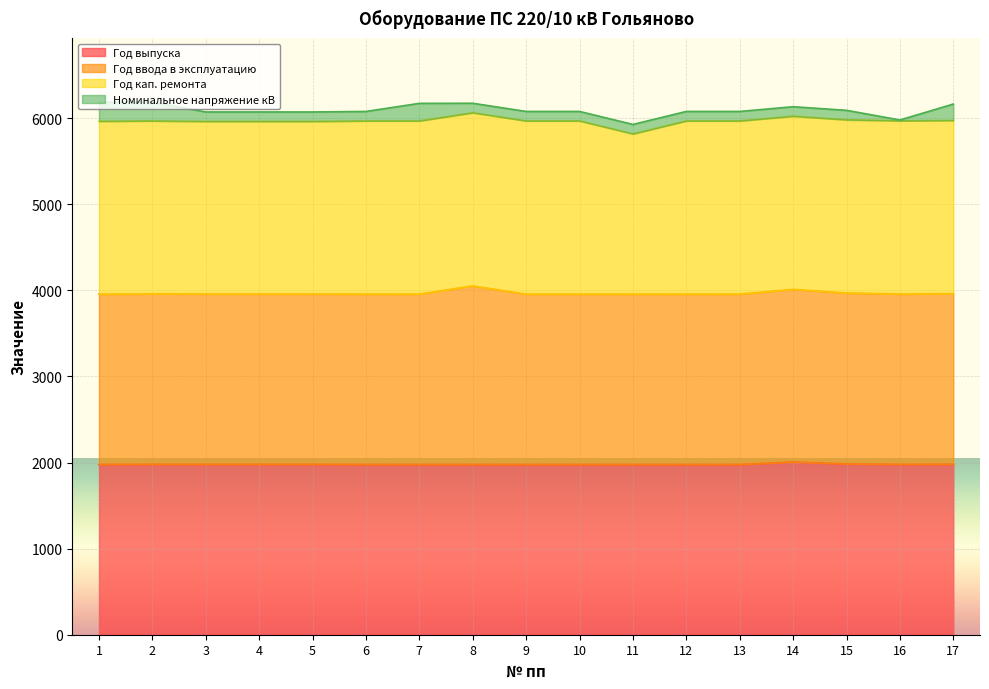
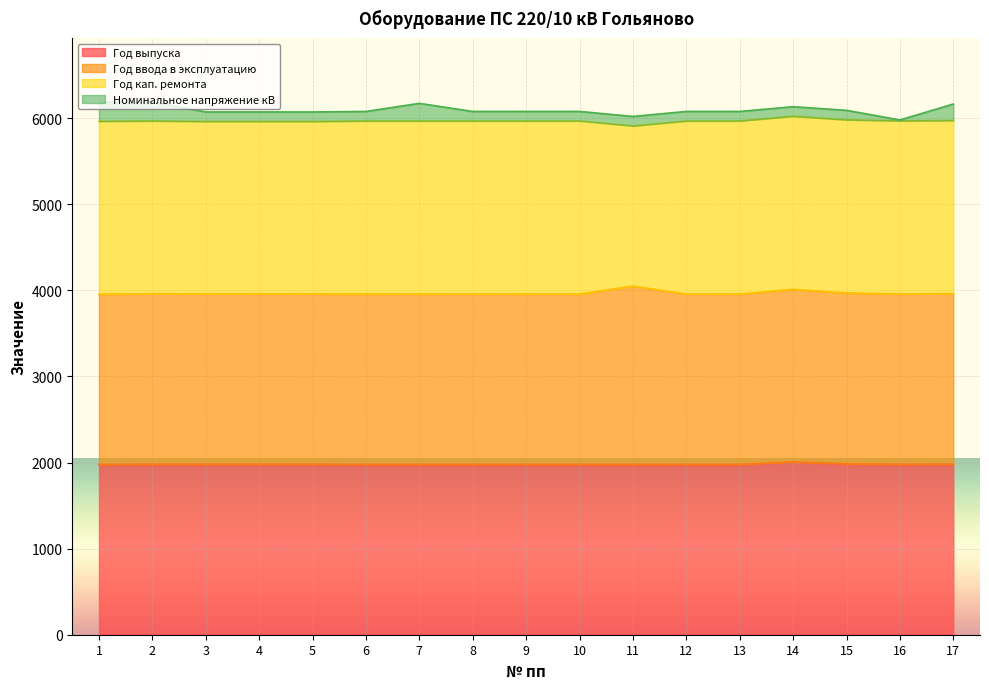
  {
    "Год выпуска": {
      "1": 2000,
      "2": 2000,
      "3": 2000,
      "4": 2000,
      "5": 2000,
      "6": 2000,
      "7": 2000,
      "8": 2000,
      "9": 2000,
      "10": 2000,
      "11": 2000,
      "12": 2000,
      "13": 2000,
      "14": 2000,
      "15": 2000,
      "16": 2000,
      "17": 2000
    },
    "Год ввода в эксплуатацию": {
      "1": 2000,
      "2": 2000,
      "3": 2000,
      "4": 2000,
      "5": 2000,
      "6": 2000,
      "7": 2000,
-     "8": 2100,
+     "8": 2000,
      "9": 2000,
      "10": 2000,
-     "11": 2000,
+     "11": 2100,
      "12": 2000,
      "13": 2000,
      "14": 2000,
      "15": 2000,
      "16": 2000,
      "17": 2000
    },
    "Год кап. ремонта": {
      "1": 2000,
      "2": 2000,
      "3": 2000,
      "4": 2000,
      "5": 2000,
      "6": 2000,
      "7": 2000,
      "8": 2000,
      "9": 2000,
      "10": 2000,
      "11": 1900,
      "12": 2000,
      "13": 2000,
      "14": 2000,
      "15": 2000,
      "17": 2000
    },
    "Номинальное напряжение кВ": {
      "3": 100,
      "4": 100,
      "5": 100,
      "6": 100,
      "7": 200,
      "8": 100,
      "9": 100,
      "10": 100,
      "11": 100,
      "12": 100,
      "13": 100,
      "14": 100,
      "15": 100,
      "17": 200
    }
  }
